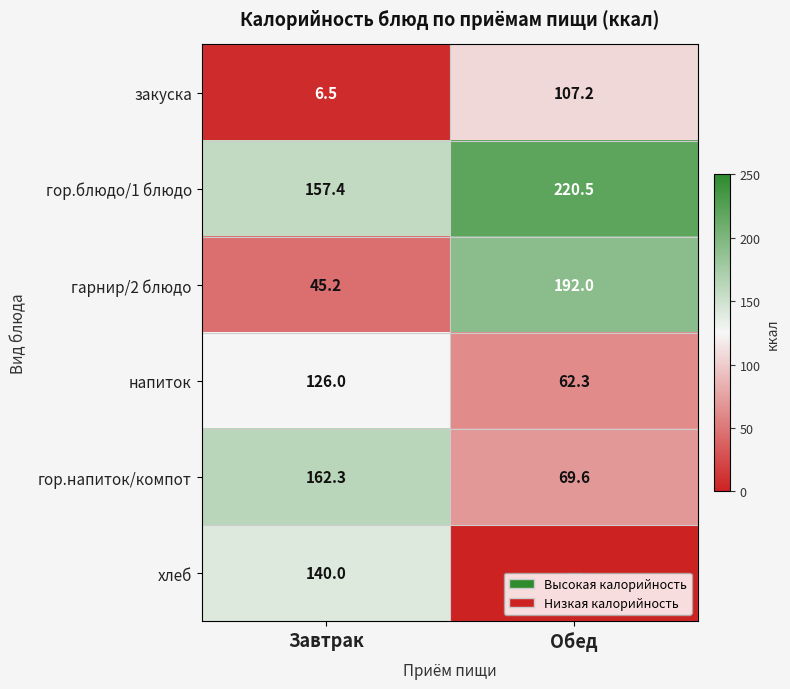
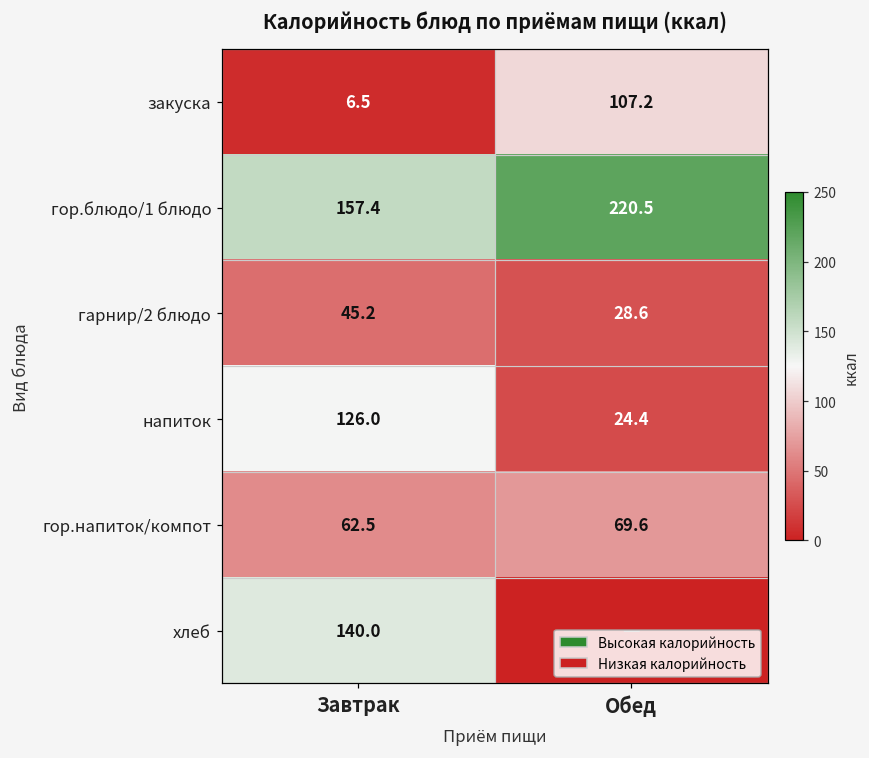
  {
    "закуска": {
      "Завтрак": 6.5,
      "Обед": 107.2
    },
    "гор.блюдо/1 блюдо": {
      "Завтрак": 157.4,
      "Обед": 220.5
    },
    "гарнир/2 блюдо": {
      "Завтрак": 45.2,
-     "Обед": 192.0
+     "Обед": 28.6
    },
    "напиток": {
      "Завтрак": 126.0,
-     "Обед": 62.3
+     "Обед": 24.4
    },
    "гор.напиток/компот": {
-     "Завтрак": 162.3,
+     "Завтрак": 62.5,
      "Обед": 69.6
    },
    "хлеб": {
      "Завтрак": 140.0
    }
  }
